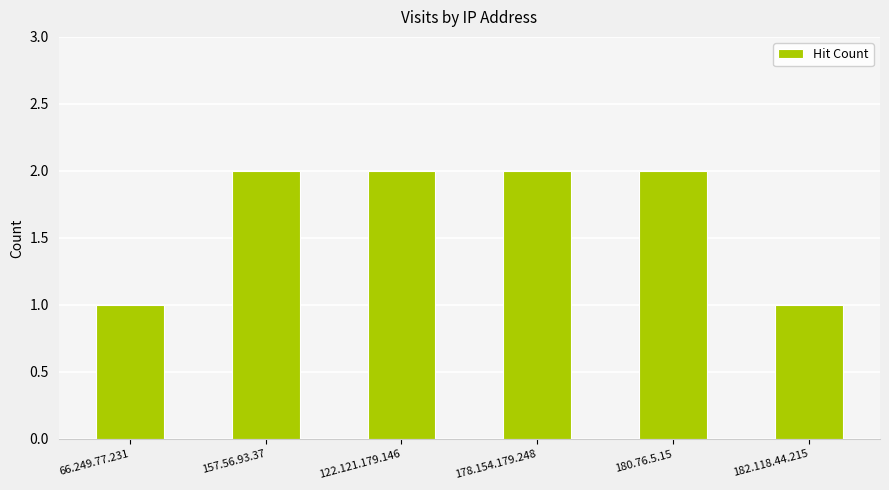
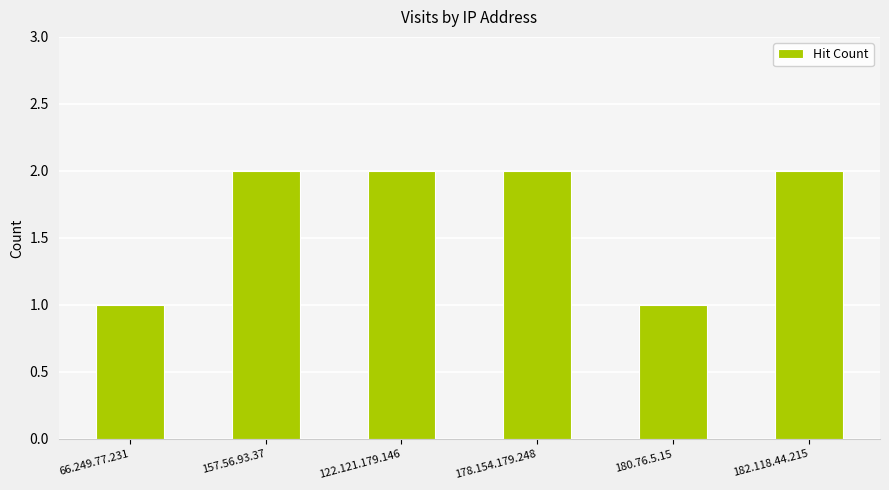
  {
    "66.249.77.231": 1,
    "157.56.93.37": 2,
    "122.121.179.146": 2,
    "178.154.179.248": 2,
-   "180.76.5.15": 2,
-   "182.118.44.215": 1
+   "180.76.5.15": 1,
+   "182.118.44.215": 2
  }
